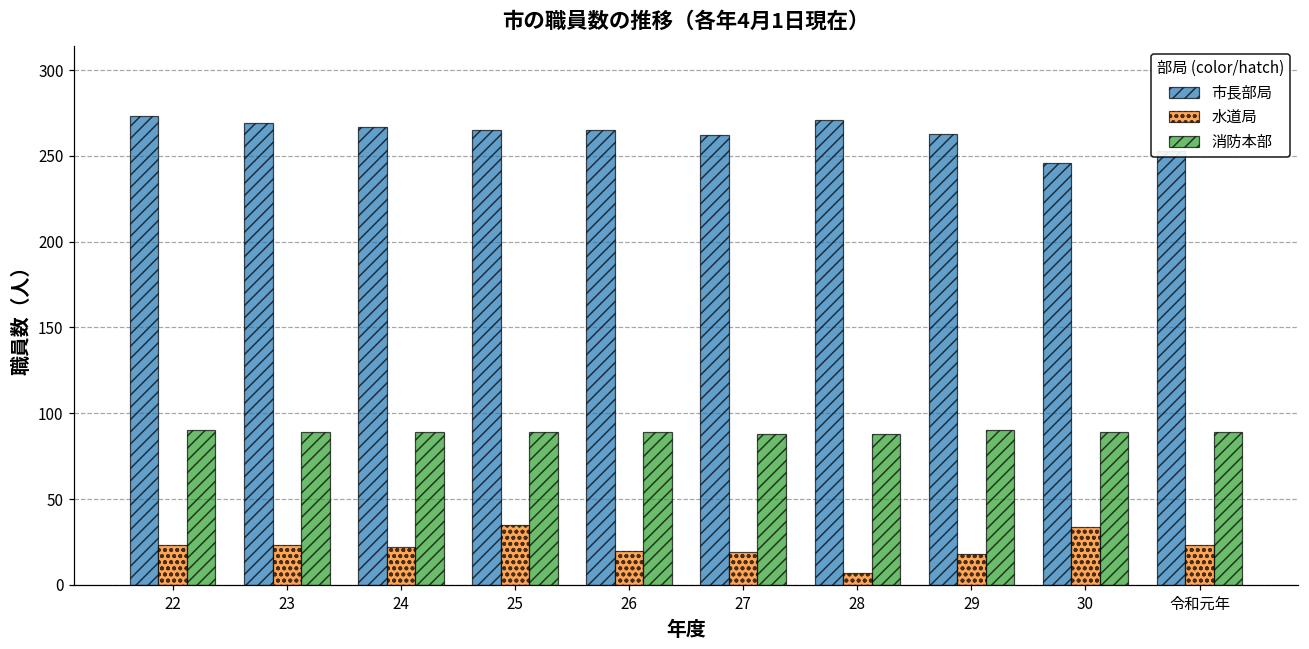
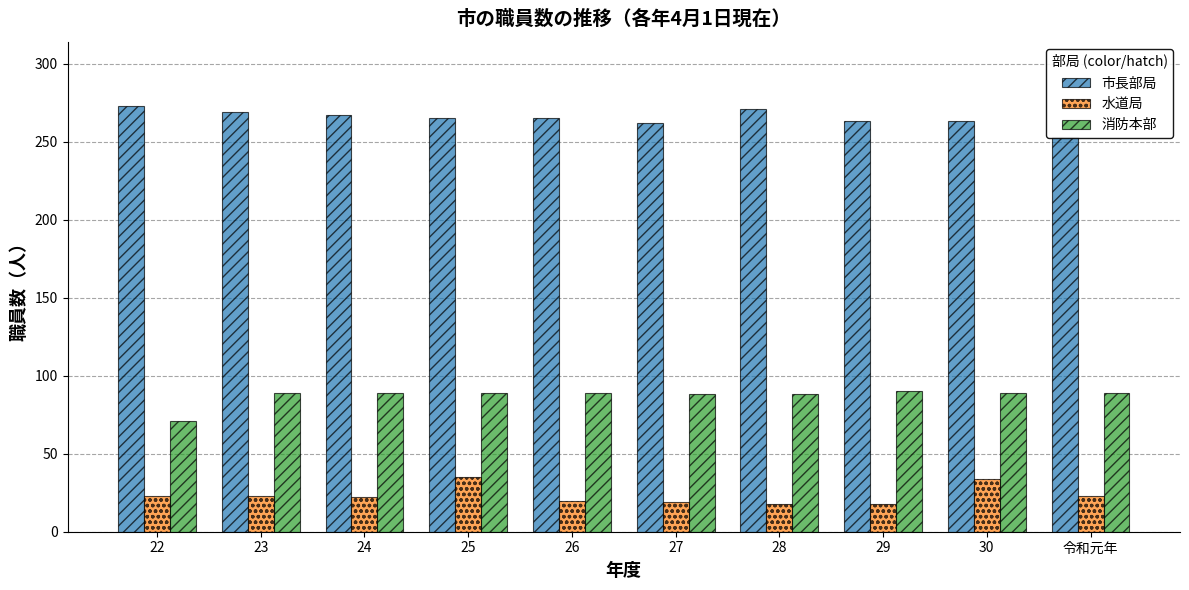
  {
    "市長部局": {
      "22": 273,
      "23": 269,
      "24": 267,
      "25": 265,
      "26": 265,
      "27": 262,
      "28": 271,
      "29": 263,
-     "30": 246
+     "30": 263
    },
    "水道局": {
      "22": 23,
      "23": 23,
      "24": 22,
      "25": 35,
      "26": 20,
      "27": 19,
-     "28": 7,
+     "28": 18,
      "29": 18,
      "30": 34,
      "令和元年": 23
    },
    "消防本部": {
-     "22": 90,
+     "22": 71,
      "23": 89,
      "24": 89,
      "25": 89,
      "26": 89,
      "27": 88,
      "28": 88,
      "29": 90,
      "30": 89,
      "令和元年": 89
    }
  }
